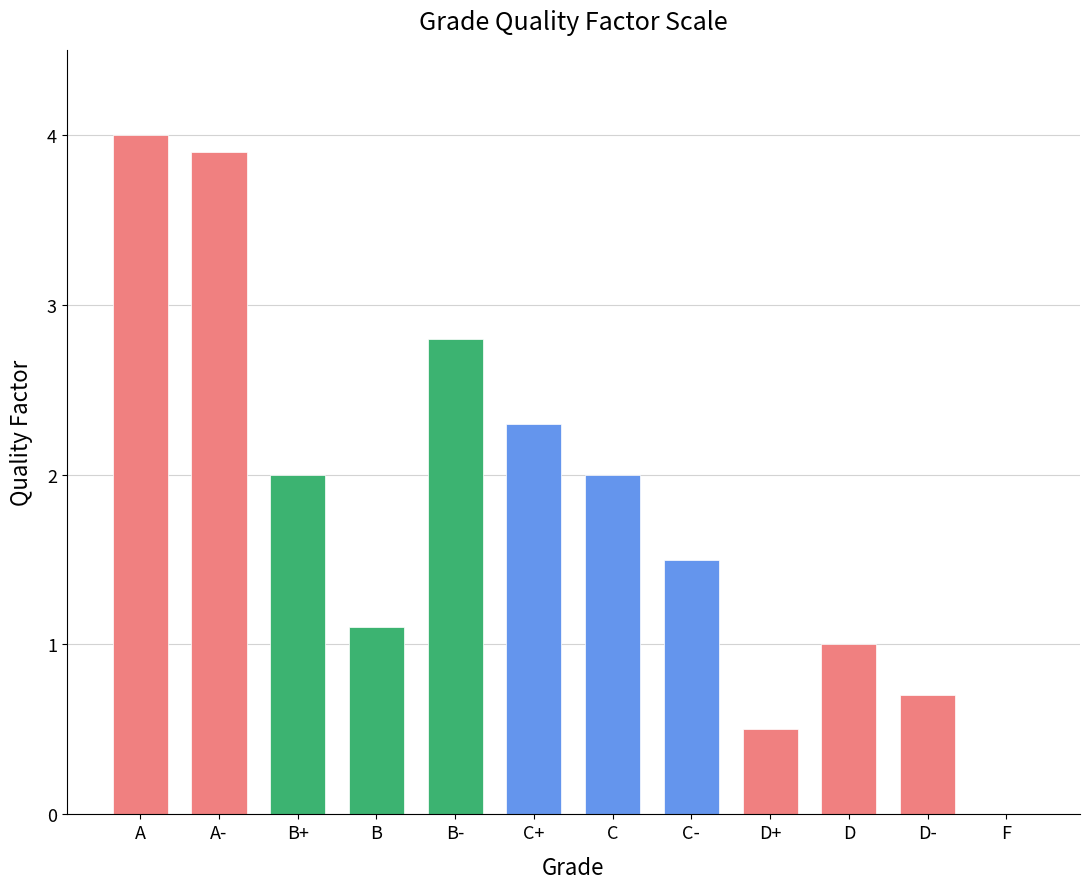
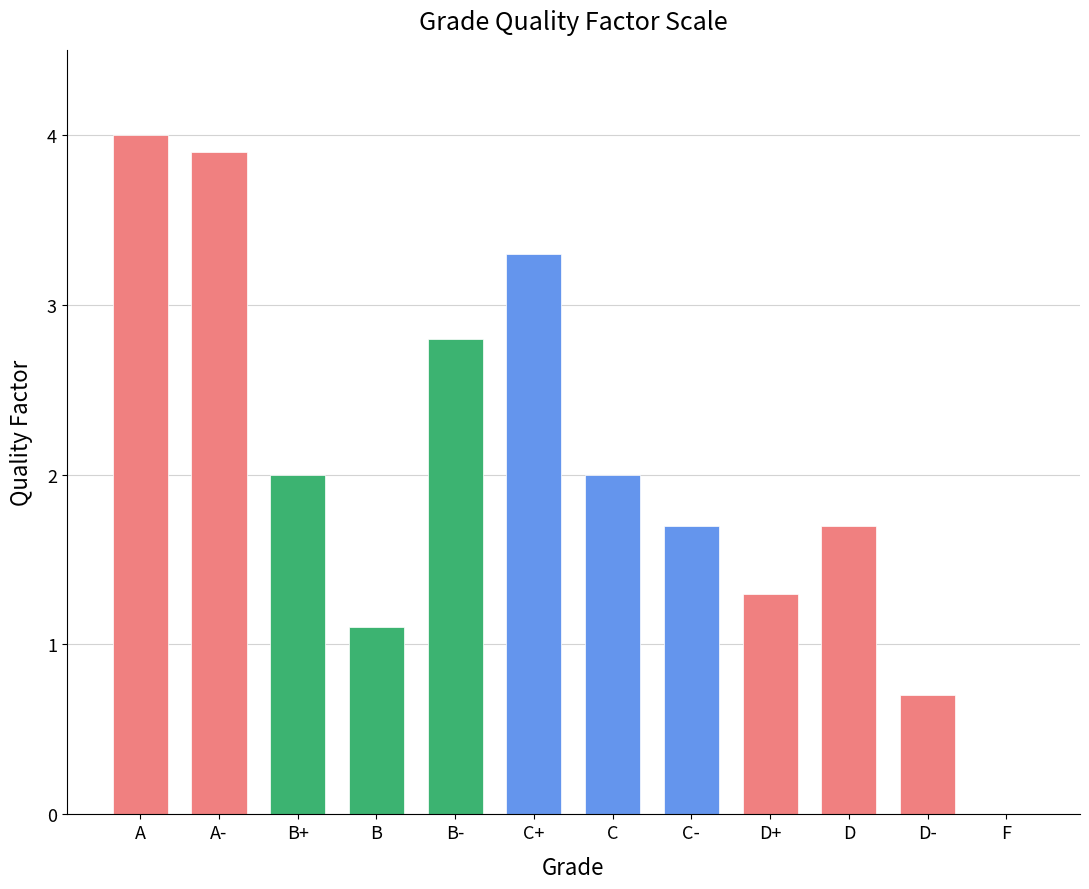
  {
    "A": 4.0,
    "A-": 3.9,
    "B+": 2.0,
    "B": 1.1,
    "B-": 2.8,
-   "C+": 2.3,
+   "C+": 3.3,
    "C": 2.0,
-   "C-": 1.5,
-   "D+": 0.5,
-   "D": 1.0,
+   "C-": 1.7,
+   "D+": 1.3,
+   "D": 1.7,
    "D-": 0.7,
    "F": 0.0
  }
